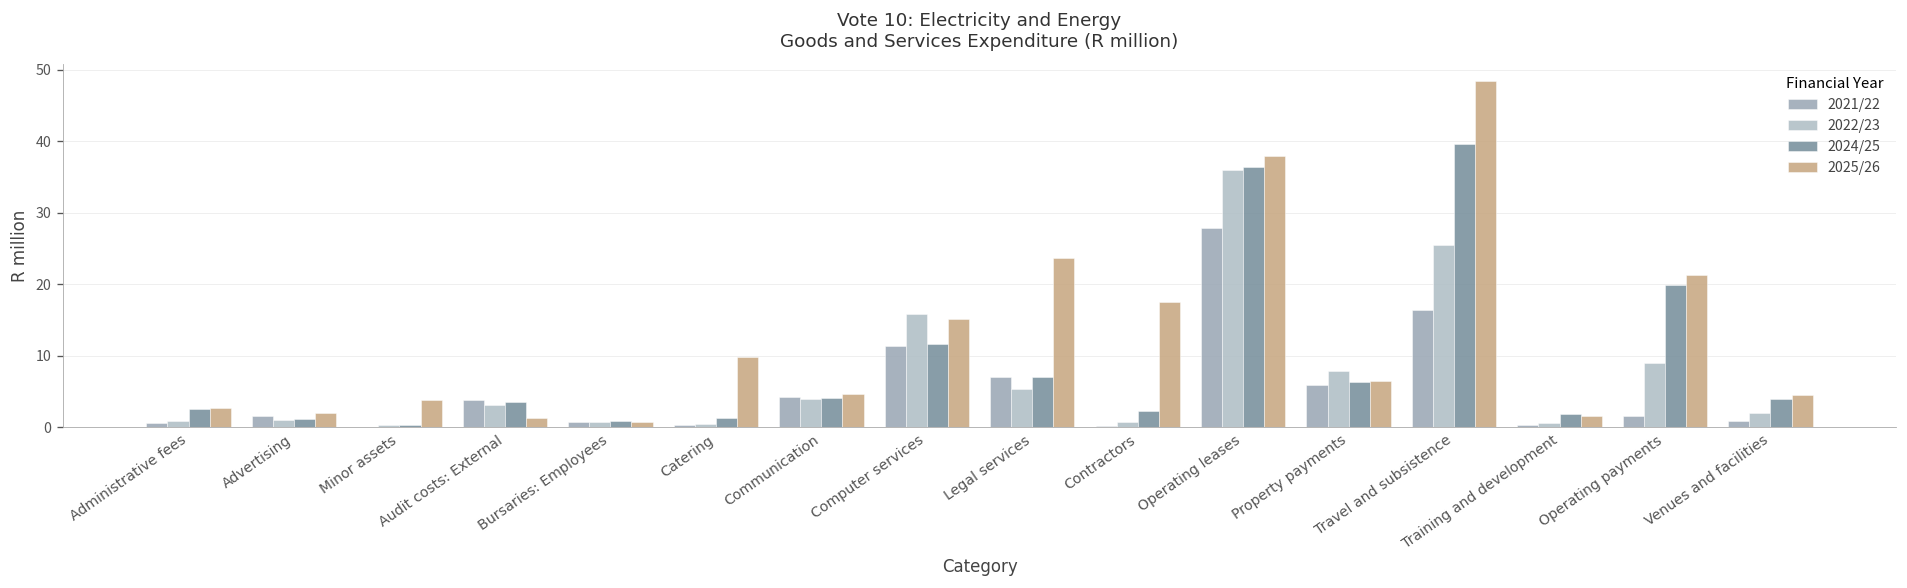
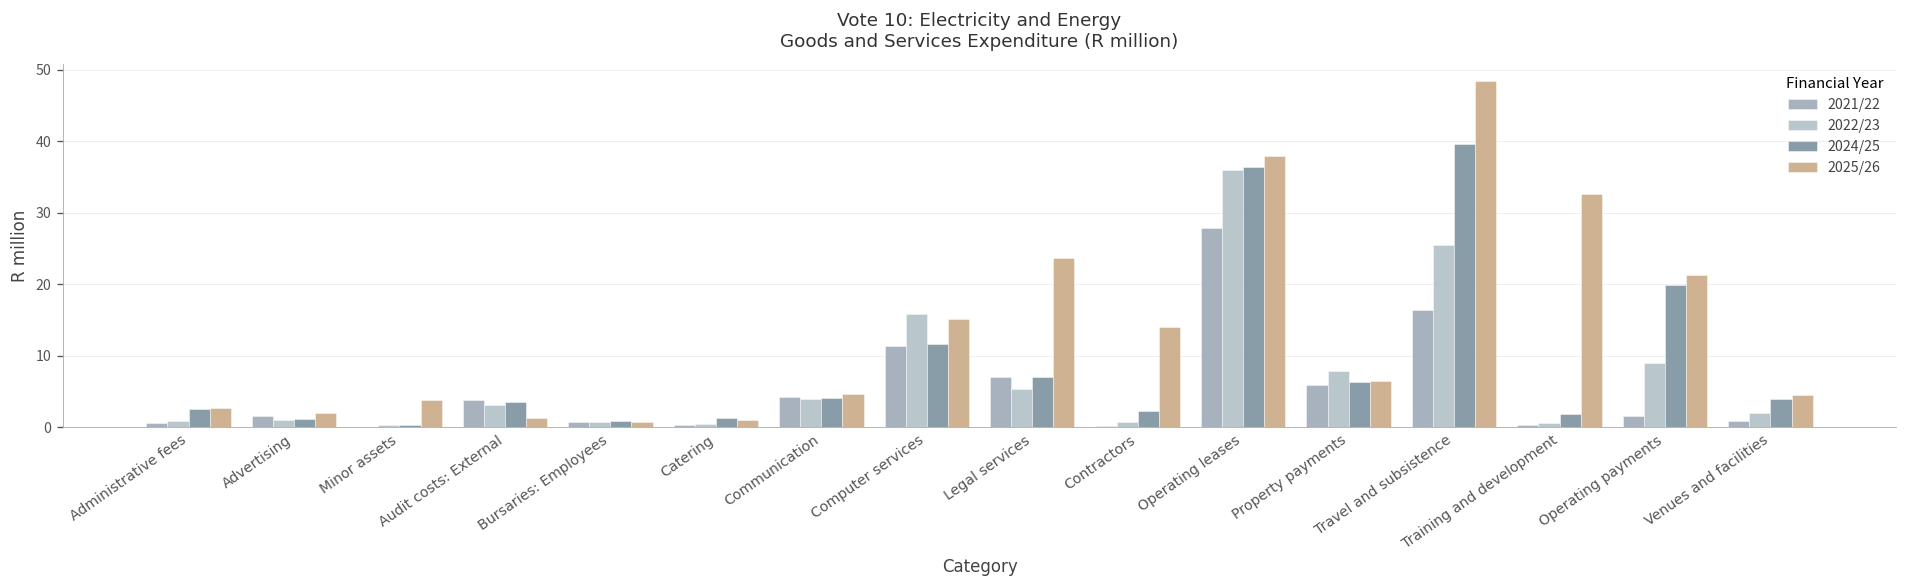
  {
    "2025/26": {
      "Administrative fees": 3,
      "Advertising": 2,
      "Minor assets": 4,
      "Audit costs: External": 1,
      "Bursaries: Employees": 1,
-     "Catering": 10,
+     "Catering": 1,
      "Communication": 5,
      "Computer services": 15,
      "Legal services": 24,
-     "Contractors": 18,
+     "Contractors": 14,
      "Operating leases": 38,
      "Property payments": 7,
      "Travel and subsistence": 48,
-     "Training and development": 2,
+     "Training and development": 33,
      "Operating payments": 21,
      "Venues and facilities": 4
    }
  }
